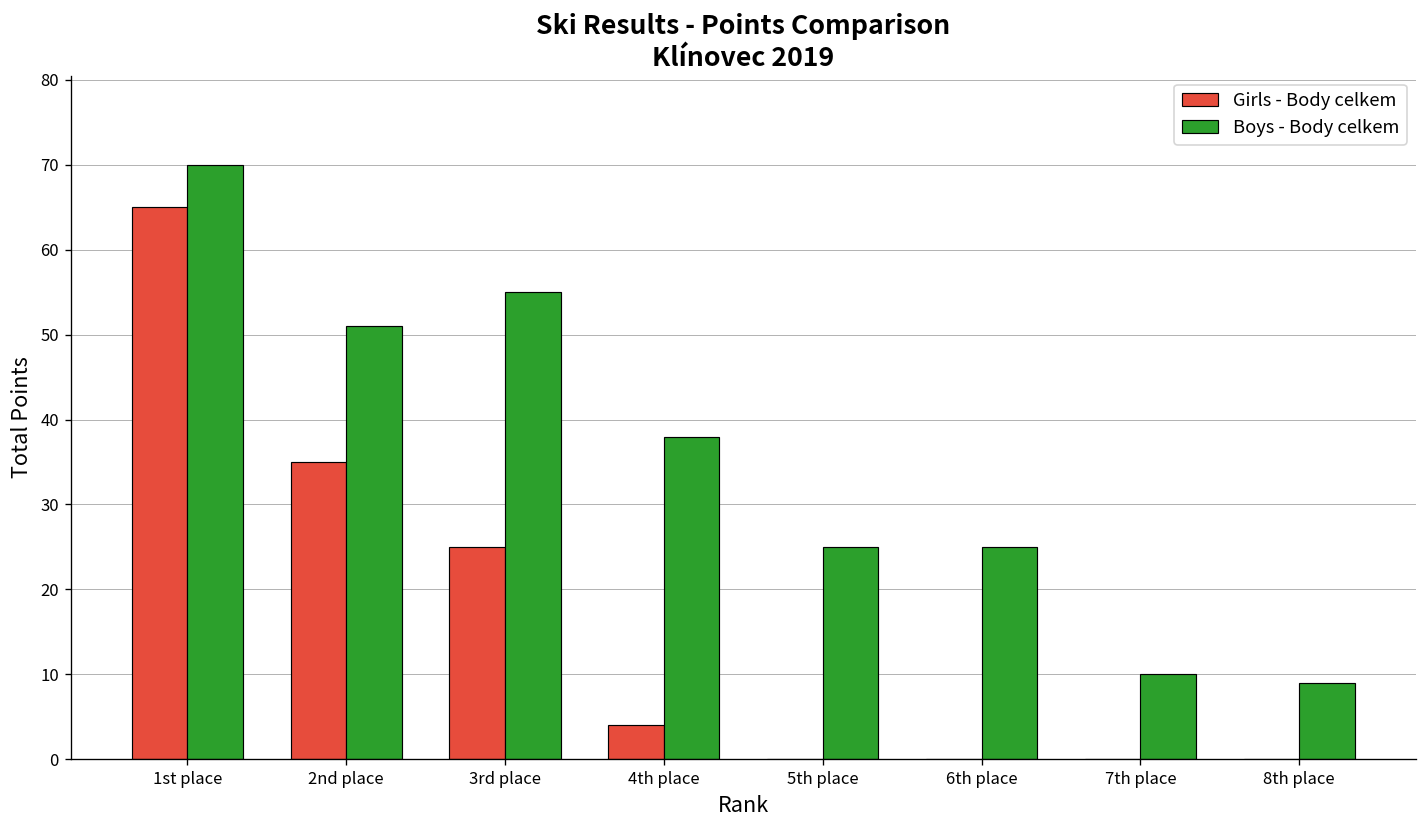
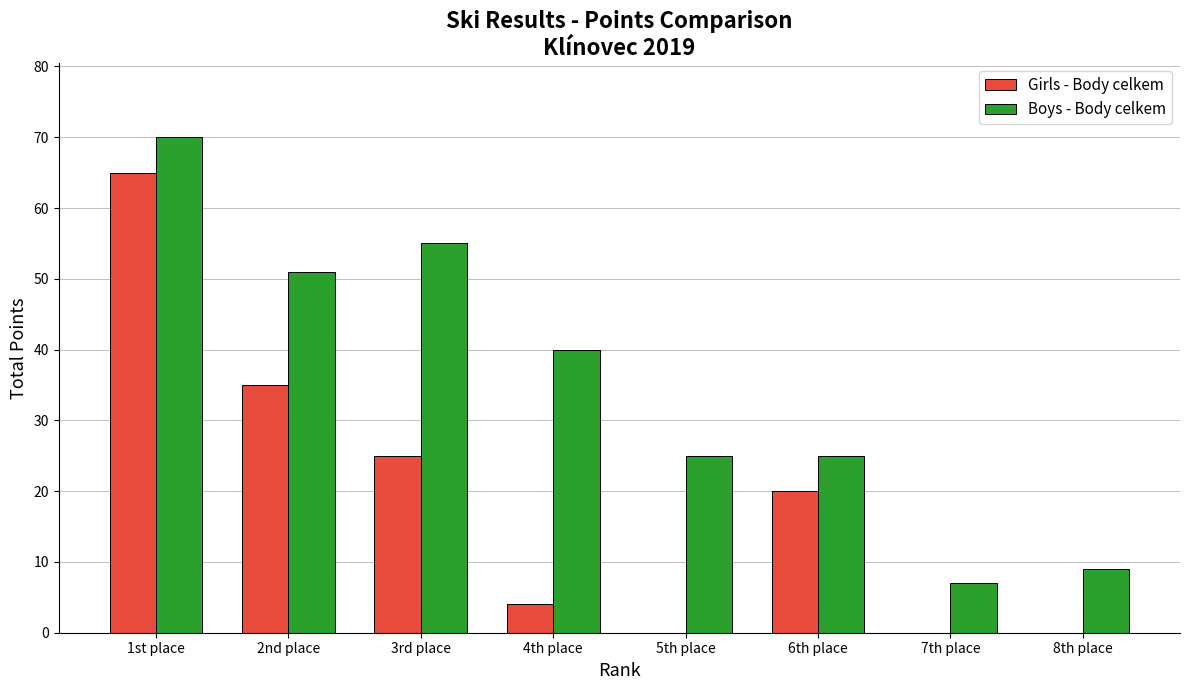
  {
    "Girls - Body celkem": {
      "1st place": 65,
      "2nd place": 35,
      "3rd place": 25,
      "4th place": 4,
      "5th place": 0,
-     "6th place": 0,
+     "6th place": 20,
      "7th place": 0,
      "8th place": 0
    },
    "Boys - Body celkem": {
      "1st place": 70,
      "2nd place": 51,
      "3rd place": 55,
-     "4th place": 38,
+     "4th place": 40,
      "5th place": 25,
      "6th place": 25,
-     "7th place": 10,
+     "7th place": 7,
      "8th place": 9
    }
  }
